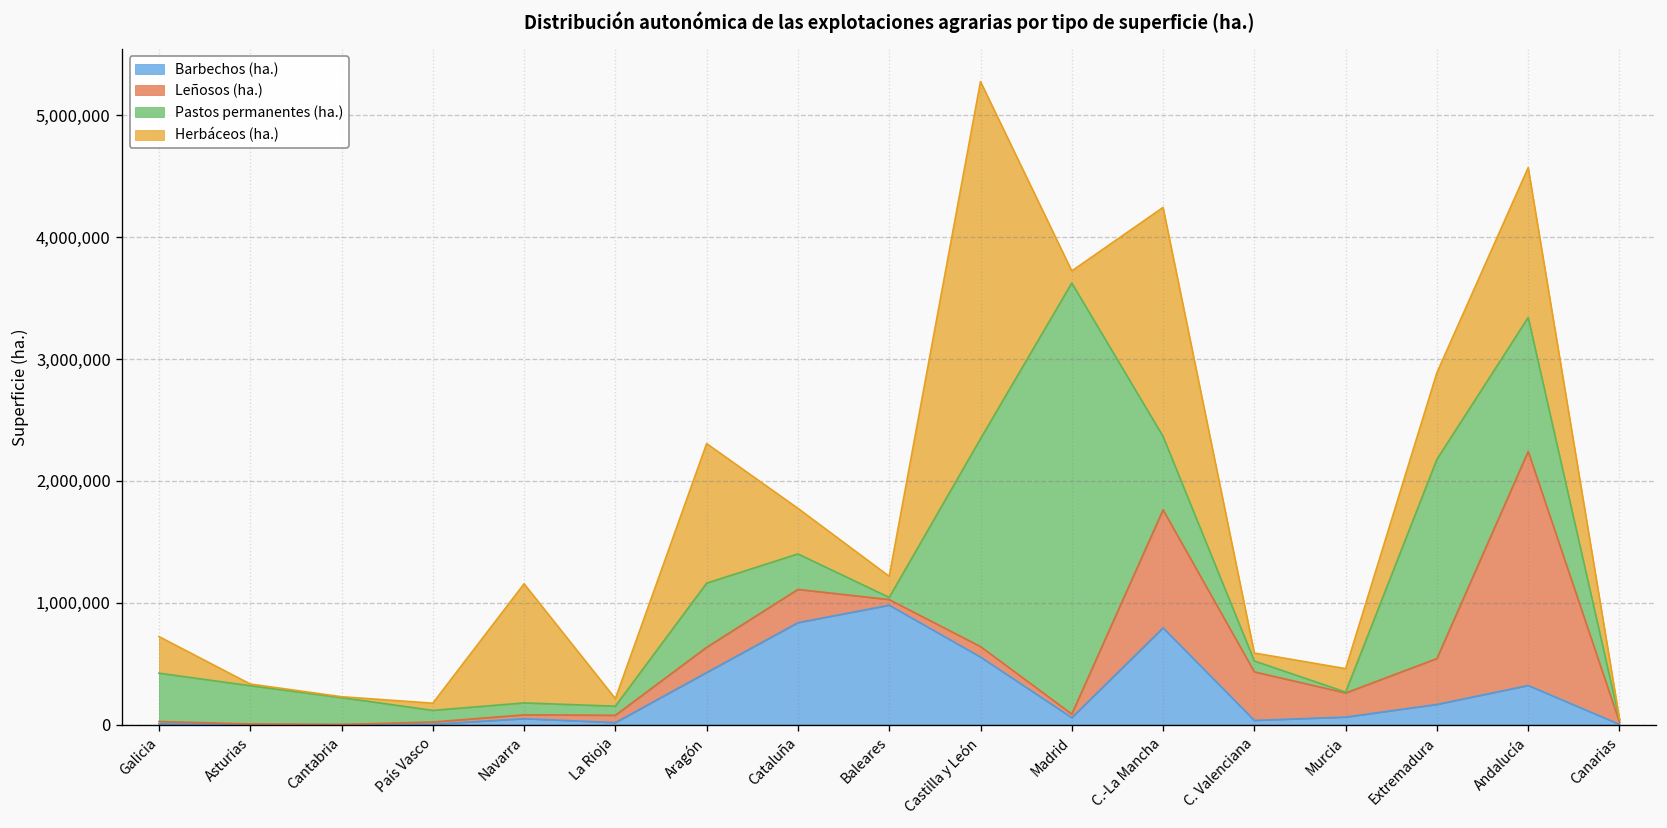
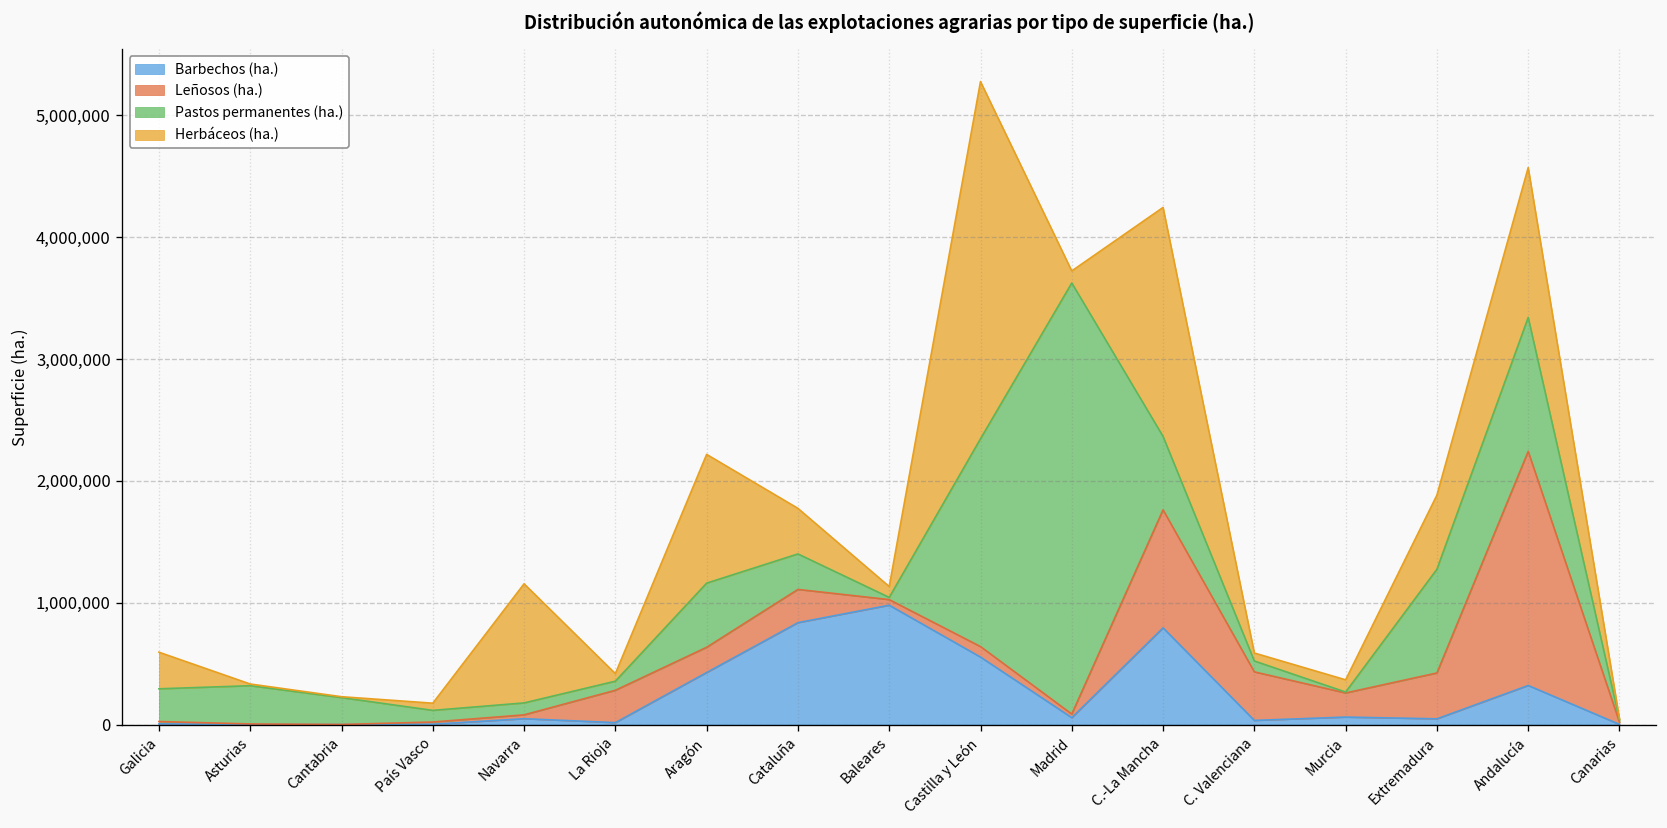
  {
    "Barbechos (ha.)": {
      "Navarra": "50,000",
      "La Rioja": "20,000",
      "Aragón": "430,000",
      "Cataluña": "840,000",
      "Baleares": "980,000",
      "Castilla y León": "550,000",
      "Madrid": "60,000",
      "C.-La Mancha": "790,000",
      "C. Valenciana": "30,000",
      "Murcia": "60,000",
-     "Extremadura": "170,000",
+     "Extremadura": "50,000",
      "Andalucía": "320,000"
    },
    "Leñosos (ha.)": {
      "Navarra": "30,000",
-     "La Rioja": "60,000",
+     "La Rioja": "270,000",
      "Aragón": "210,000",
      "Cataluña": "270,000",
      "Castilla y León": "90,000",
      "Madrid": "30,000",
      "C.-La Mancha": "970,000",
      "C. Valenciana": "400,000",
      "Extremadura": "380,000",
      "Andalucía": "1,920,000"
    },
    "Pastos permanentes (ha.)": {
-     "Galicia": "400,000",
+     "Galicia": "270,000",
      "País Vasco": "100,000",
      "Navarra": "100,000",
      "La Rioja": "70,000",
      "Aragón": "530,000",
      "Cataluña": "290,000",
      "Castilla y León": "1,710,000",
      "Madrid": "3,540,000",
      "C.-La Mancha": "600,000",
      "C. Valenciana": "90,000",
-     "Extremadura": "1,640,000",
+     "Extremadura": "850,000",
      "Andalucía": "1,100,000"
    },
    "Herbáceos (ha.)": {
      "Galicia": "300,000",
      "País Vasco": "60,000",
      "Navarra": "980,000",
      "La Rioja": "60,000",
-     "Aragón": "1,140,000",
+     "Aragón": "1,060,000",
      "Cataluña": "370,000",
-     "Baleares": "170,000",
+     "Baleares": "90,000",
      "Castilla y León": "2,930,000",
      "Madrid": "100,000",
      "C.-La Mancha": "1,880,000",
      "C. Valenciana": "70,000",
-     "Murcia": "190,000",
-     "Extremadura": "710,000",
+     "Murcia": "100,000",
+     "Extremadura": "610,000",
      "Andalucía": "1,230,000"
    }
  }
